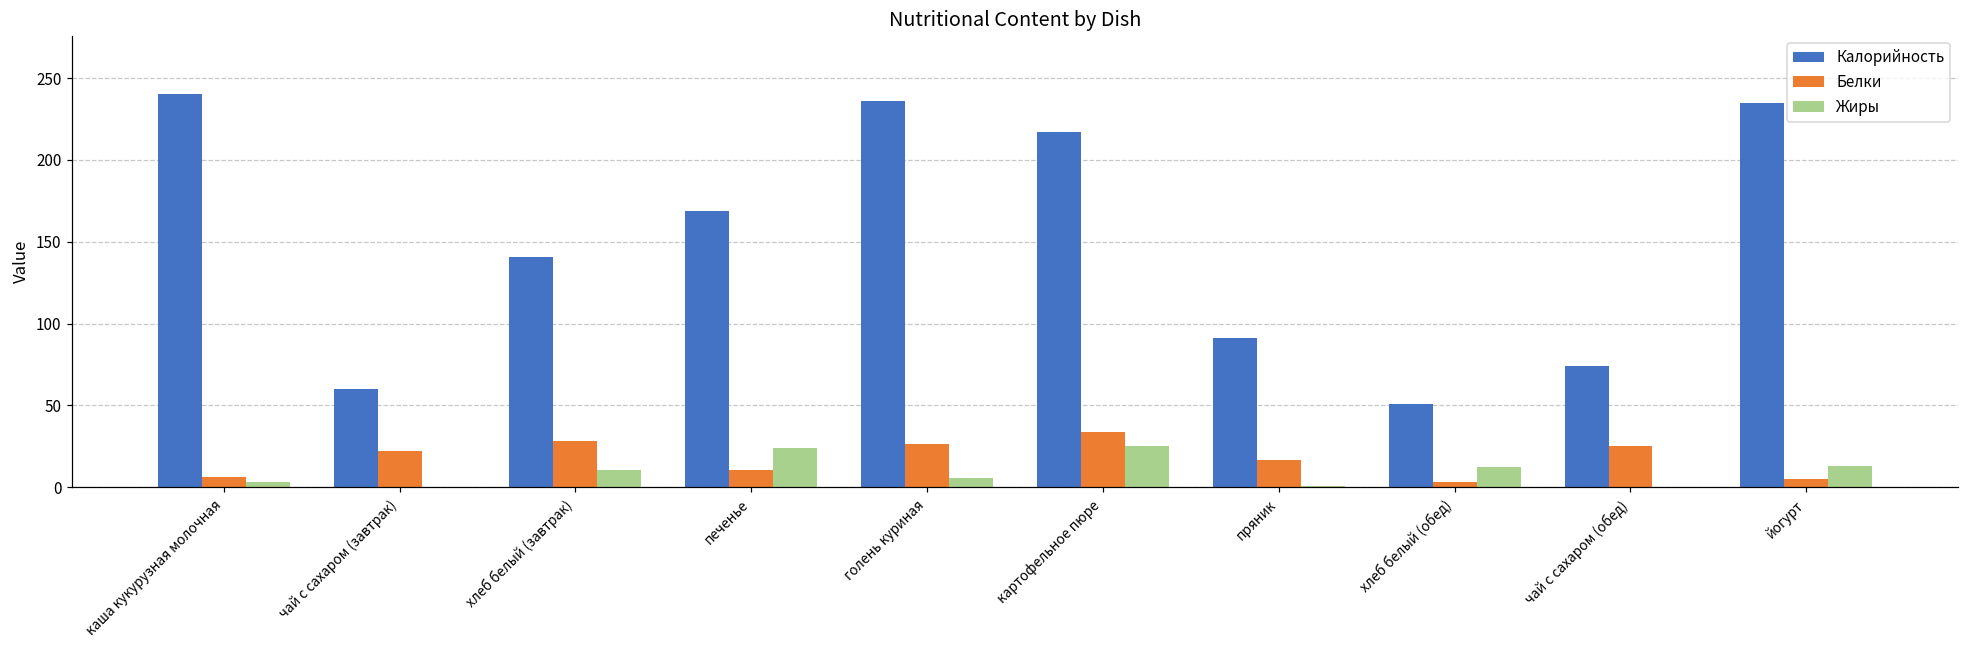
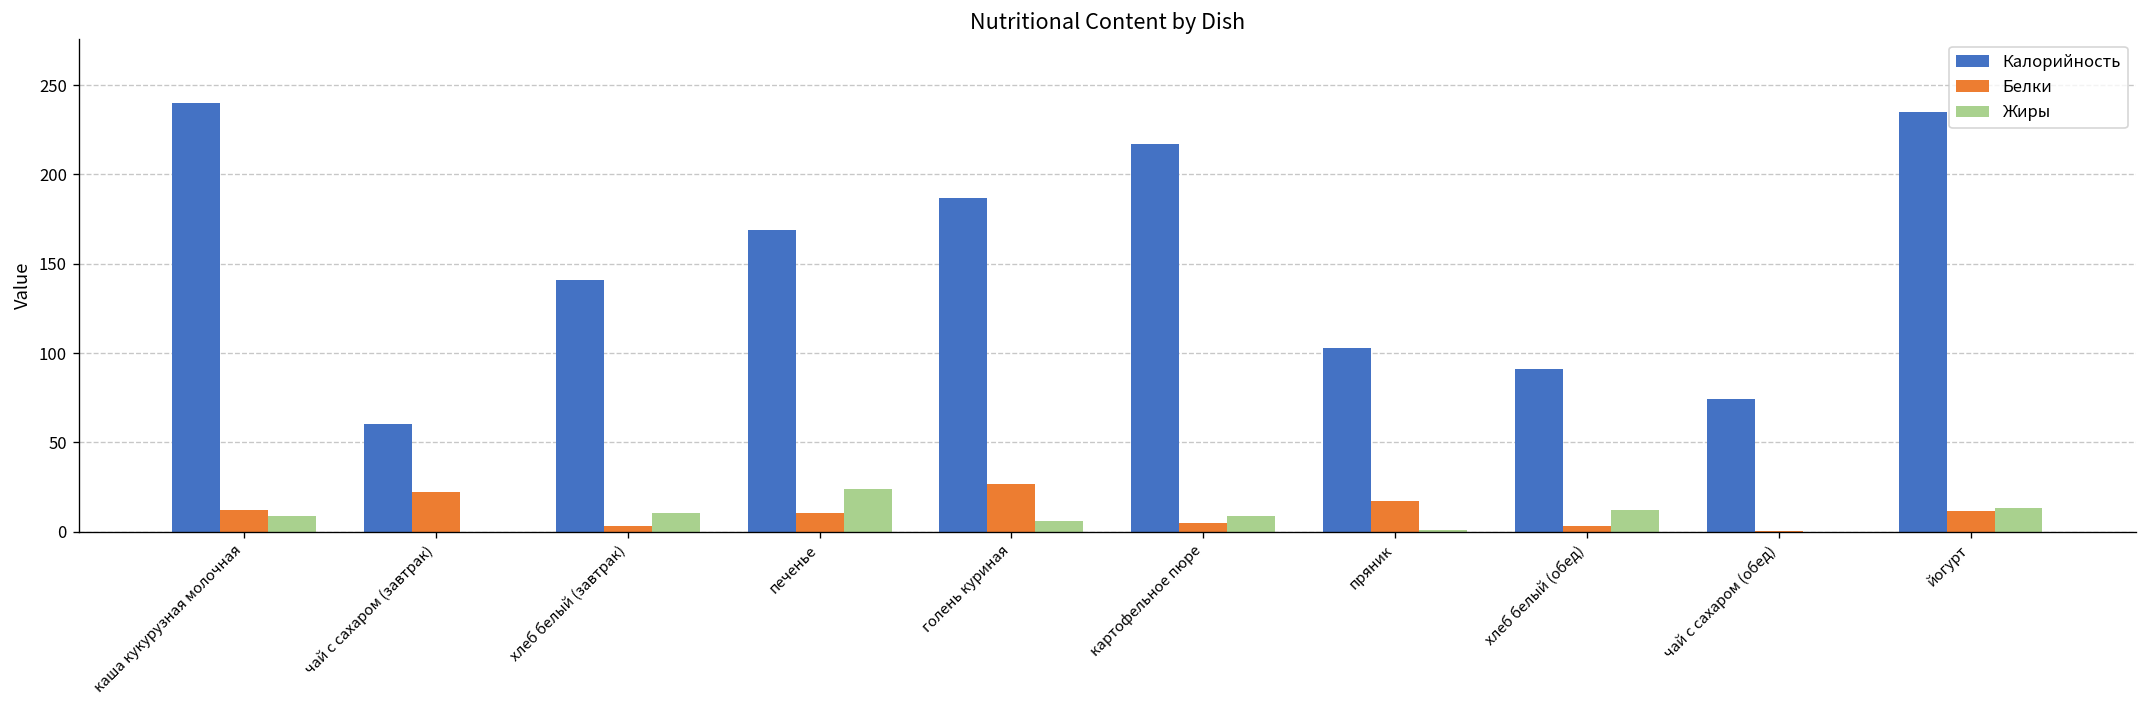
  {
    "Калорийность": {
      "каша кукурузная молочная": 240,
      "чай с сахаром (завтрак)": 60,
      "хлеб белый (завтрак)": 141,
      "печенье": 169,
-     "голень куриная": 236,
+     "голень куриная": 187,
      "картофельное пюре": 217,
-     "пряник": 91,
-     "хлеб белый (обед)": 51,
+     "пряник": 103,
+     "хлеб белый (обед)": 91,
      "чай с сахаром (обед)": 74,
      "йогурт": 235
    },
    "Белки": {
-     "каша кукурузная молочная": 6,
+     "каша кукурузная молочная": 12,
      "чай с сахаром (завтрак)": 22,
-     "хлеб белый (завтрак)": 28,
+     "хлеб белый (завтрак)": 3,
      "печенье": 11,
      "голень куриная": 26,
-     "картофельное пюре": 34,
+     "картофельное пюре": 5,
      "пряник": 17,
      "хлеб белый (обед)": 3,
-     "чай с сахаром (обед)": 25,
-     "йогурт": 5
+     "чай с сахаром (обед)": 0,
+     "йогурт": 11
    },
    "Жиры": {
-     "каша кукурузная молочная": 3,
+     "каша кукурузная молочная": 9,
      "чай с сахаром (завтрак)": 0,
      "хлеб белый (завтрак)": 11,
      "печенье": 24,
      "голень куриная": 6,
-     "картофельное пюре": 25,
+     "картофельное пюре": 9,
      "хлеб белый (обед)": 12,
      "чай с сахаром (обед)": 0,
      "йогурт": 13
    }
  }
